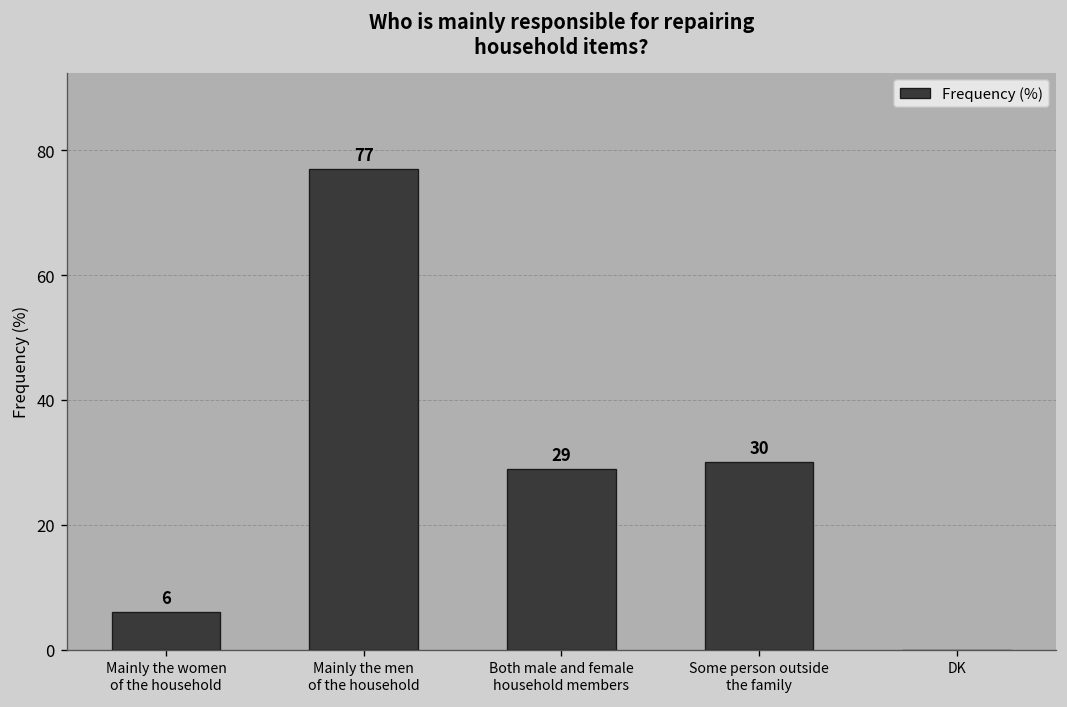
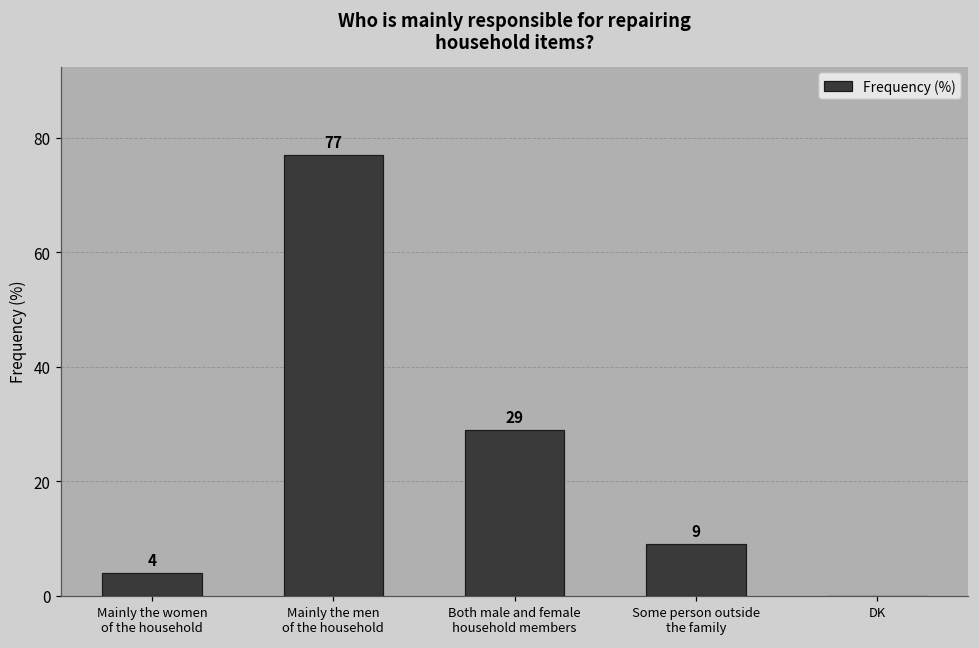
  {
-   "Mainly the women of the household": 6,
+   "Mainly the women of the household": 4,
    "Mainly the men of the household": 77,
    "Both male and female household members": 29,
-   "Some person outside the family": 30
+   "Some person outside the family": 9
  }
